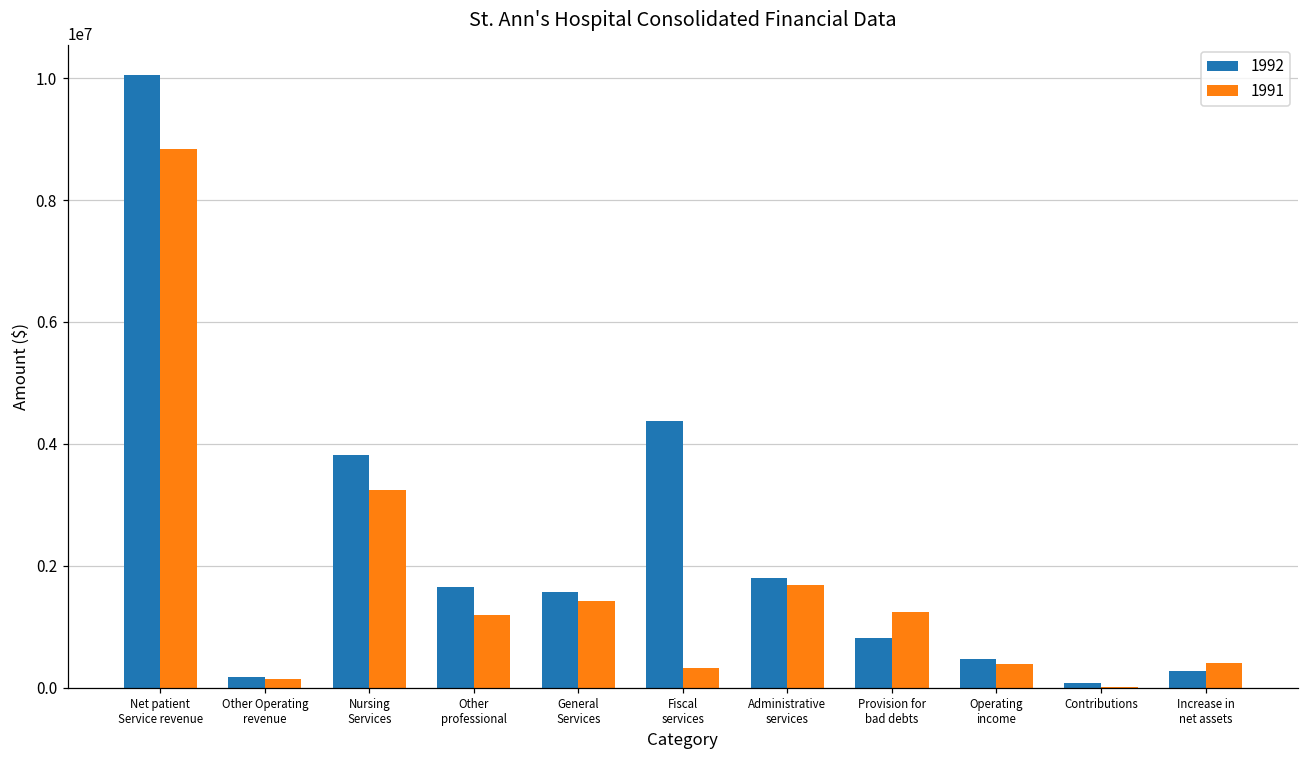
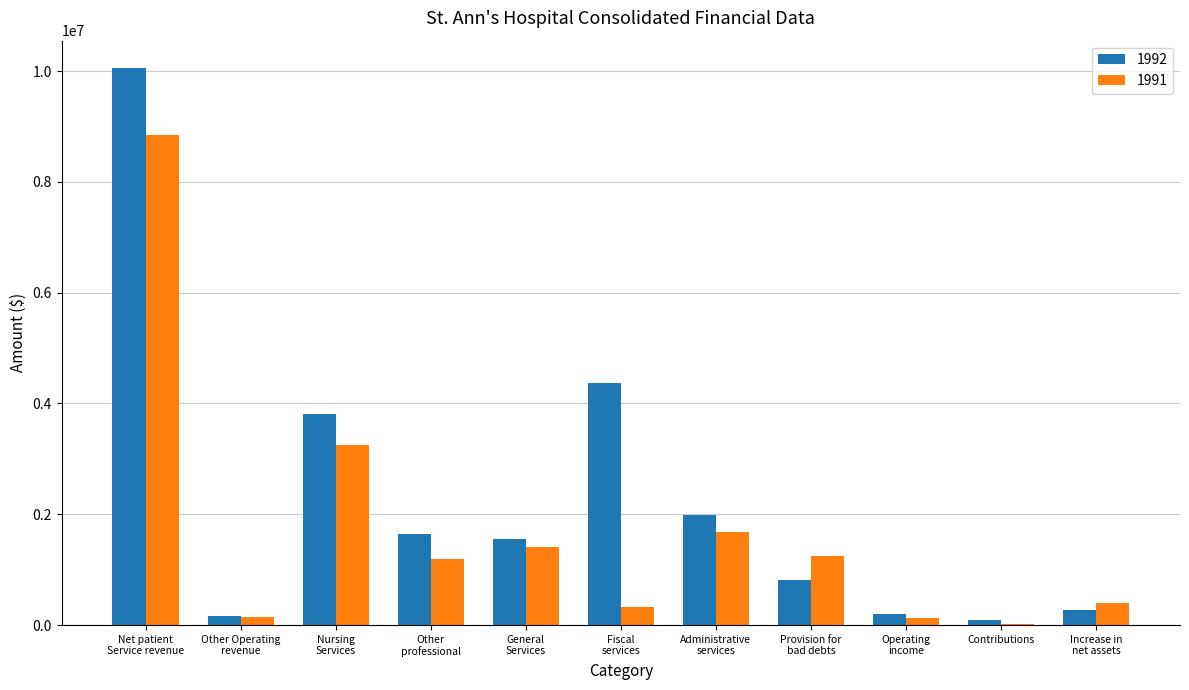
  {
    "1992": {
      "Net patient Service revenue": 10000000,
      "Other Operating revenue": 200000,
      "Nursing Services": 3800000,
      "Other professional": 1700000,
      "General Services": 1600000,
      "Fiscal services": 4400000,
-     "Administrative services": 1800000,
+     "Administrative services": 2000000,
      "Provision for bad debts": 800000,
-     "Operating income": 500000,
+     "Operating income": 200000,
      "Contributions": 100000,
      "Increase in net assets": 300000
    },
    "1991": {
      "Net patient Service revenue": 8800000,
      "Other Operating revenue": 100000,
      "Nursing Services": 3200000,
      "Other professional": 1200000,
      "General Services": 1400000,
      "Fiscal services": 300000,
      "Administrative services": 1700000,
      "Provision for bad debts": 1200000,
-     "Operating income": 400000,
+     "Operating income": 100000,
      "Increase in net assets": 400000
    }
  }
